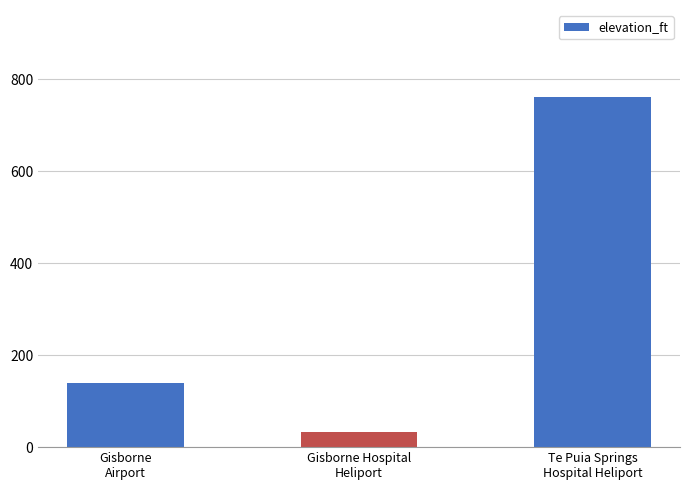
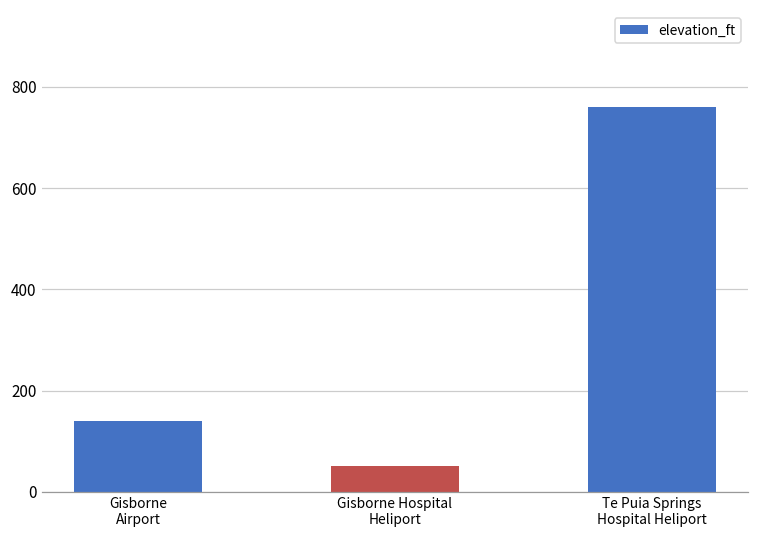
  {
    "Gisborne Airport": 140,
-   "Gisborne Hospital Heliport": 30,
+   "Gisborne Hospital Heliport": 50,
    "Te Puia Springs Hospital Heliport": 760
  }
